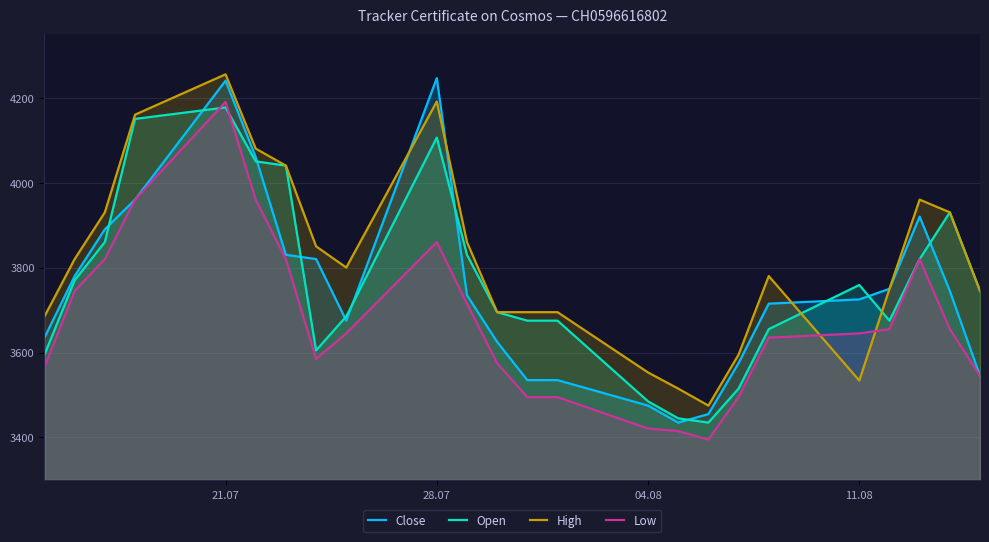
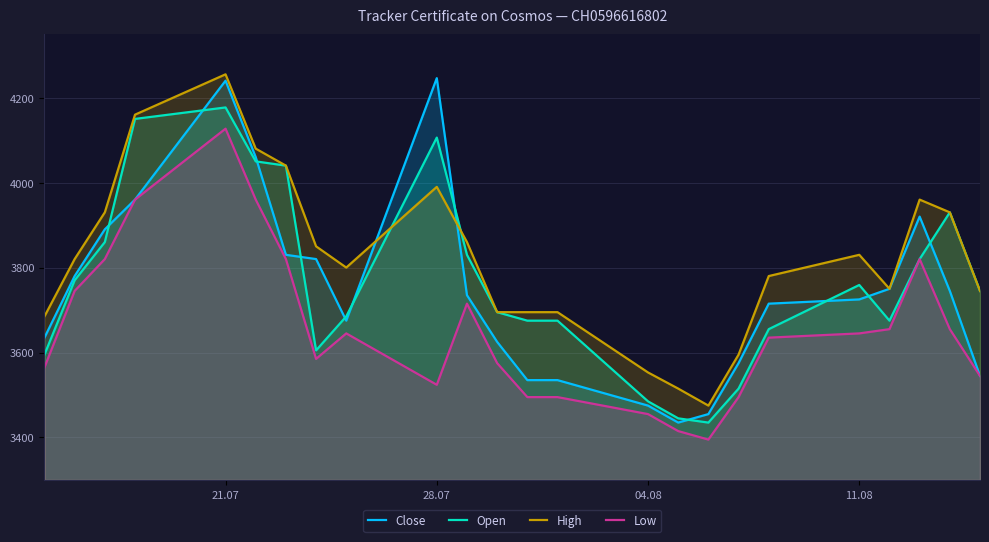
  {
    "Close": {
      "21.07": 4240,
      "28.07": 4250,
      "04.08": 3480,
      "11.08": 3730
    },
    "Open": {
      "21.07": 4180,
      "28.07": 4110,
      "04.08": 3490,
      "11.08": 3760
    },
    "High": {
      "21.07": 4260,
-     "28.07": 4190,
+     "28.07": 3990,
      "04.08": 3550,
-     "11.08": 3530
+     "11.08": 3830
    },
    "Low": {
-     "21.07": 4190,
-     "28.07": 3860,
-     "04.08": 3420,
+     "21.07": 4130,
+     "28.07": 3520,
+     "04.08": 3460,
      "11.08": 3650
    }
  }
